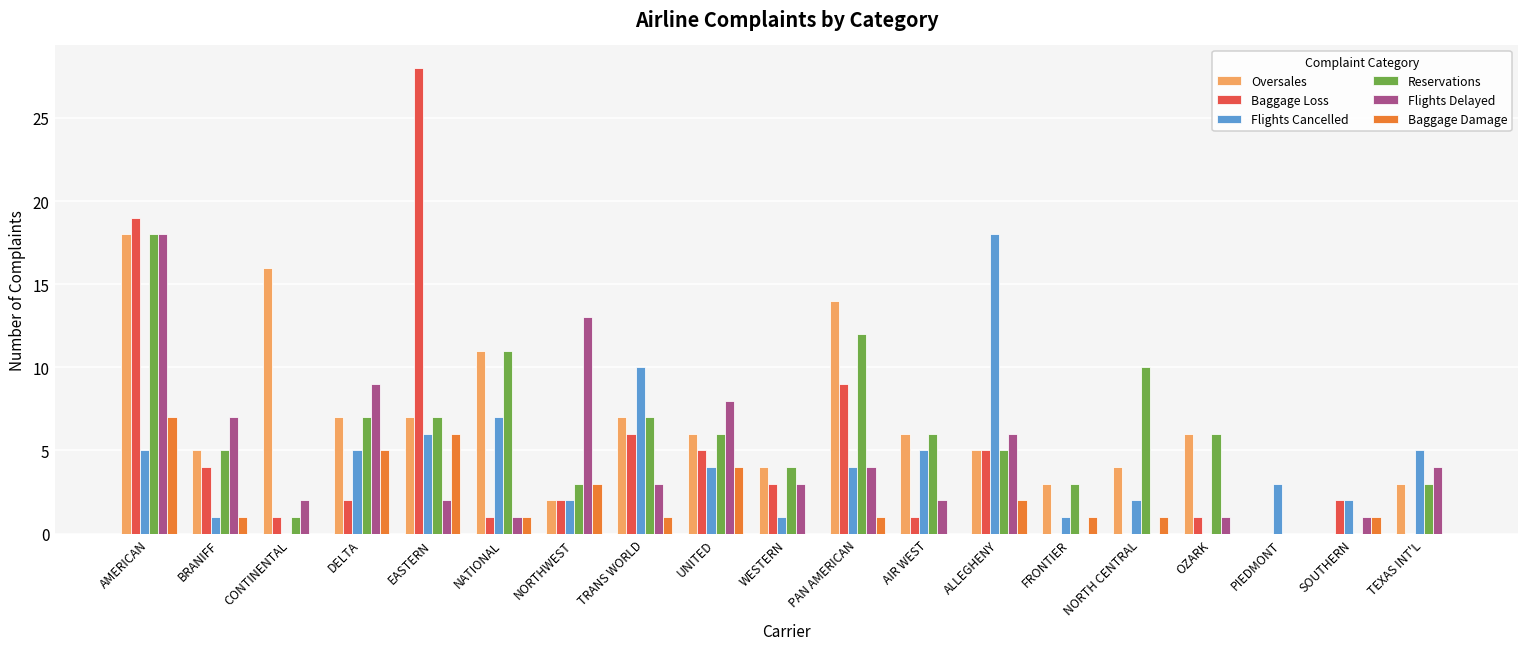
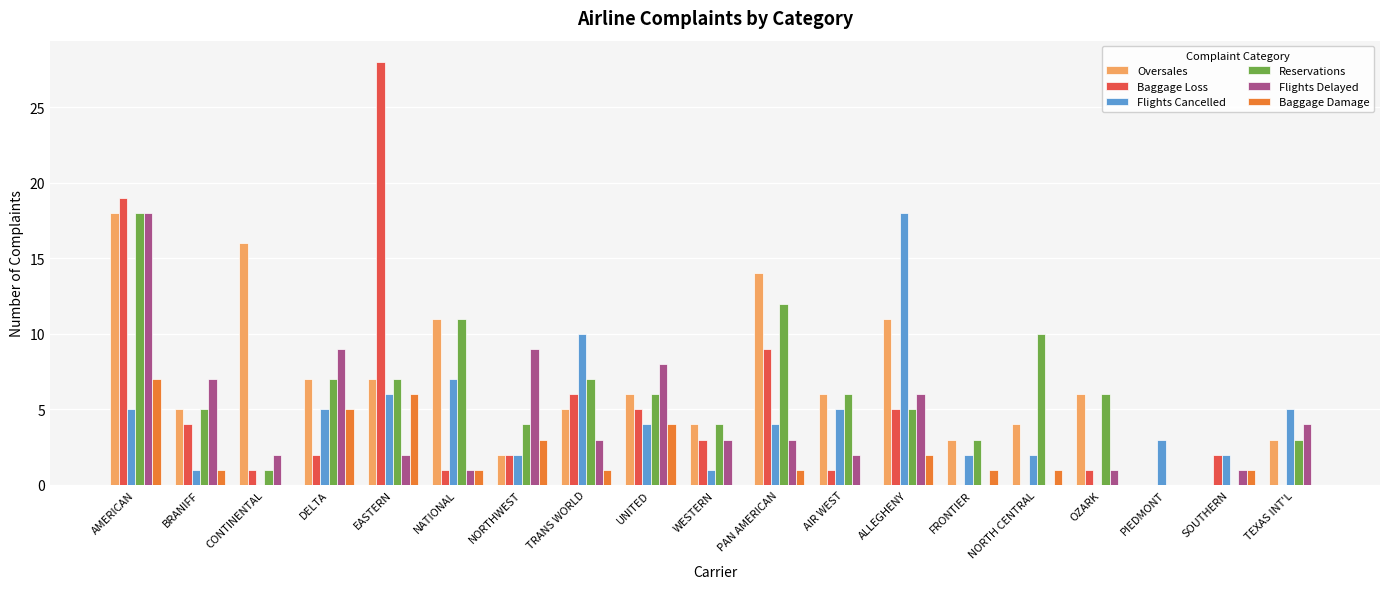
  {
    "Oversales": {
      "AMERICAN": 18,
      "BRANIFF": 5,
      "CONTINENTAL": 16,
      "DELTA": 7,
      "EASTERN": 7,
      "NATIONAL": 11,
      "NORTHWEST": 2,
-     "TRANS WORLD": 7,
+     "TRANS WORLD": 5,
      "UNITED": 6,
      "WESTERN": 4,
      "PAN AMERICAN": 14,
      "AIR WEST": 6,
-     "ALLEGHENY": 5,
+     "ALLEGHENY": 11,
      "FRONTIER": 3,
      "NORTH CENTRAL": 4,
      "OZARK": 6,
      "PIEDMONT": 0,
      "SOUTHERN": 0,
      "TEXAS INT'L": 3
    },
    "Flights Cancelled": {
      "AMERICAN": 5,
      "BRANIFF": 1,
      "CONTINENTAL": 0,
      "DELTA": 5,
      "EASTERN": 6,
      "NATIONAL": 7,
      "NORTHWEST": 2,
      "TRANS WORLD": 10,
      "UNITED": 4,
      "WESTERN": 1,
      "PAN AMERICAN": 4,
      "AIR WEST": 5,
      "ALLEGHENY": 18,
-     "FRONTIER": 1,
+     "FRONTIER": 2,
      "NORTH CENTRAL": 2,
      "OZARK": 0,
      "PIEDMONT": 3,
      "SOUTHERN": 2,
      "TEXAS INT'L": 5
    },
    "Reservations": {
      "AMERICAN": 18,
      "BRANIFF": 5,
      "CONTINENTAL": 1,
      "DELTA": 7,
      "EASTERN": 7,
      "NATIONAL": 11,
-     "NORTHWEST": 3,
+     "NORTHWEST": 4,
      "TRANS WORLD": 7,
      "UNITED": 6,
      "WESTERN": 4,
      "PAN AMERICAN": 12,
      "AIR WEST": 6,
      "ALLEGHENY": 5,
      "FRONTIER": 3,
      "NORTH CENTRAL": 10,
      "OZARK": 6,
      "PIEDMONT": 0,
      "SOUTHERN": 0,
      "TEXAS INT'L": 3
    },
    "Flights Delayed": {
      "AMERICAN": 18,
      "BRANIFF": 7,
      "CONTINENTAL": 2,
      "DELTA": 9,
      "EASTERN": 2,
      "NATIONAL": 1,
-     "NORTHWEST": 13,
+     "NORTHWEST": 9,
      "TRANS WORLD": 3,
      "UNITED": 8,
      "WESTERN": 3,
-     "PAN AMERICAN": 4,
+     "PAN AMERICAN": 3,
      "AIR WEST": 2,
      "ALLEGHENY": 6,
      "FRONTIER": 0,
      "NORTH CENTRAL": 0,
      "OZARK": 1,
      "PIEDMONT": 0,
      "SOUTHERN": 1,
      "TEXAS INT'L": 4
    }
  }
